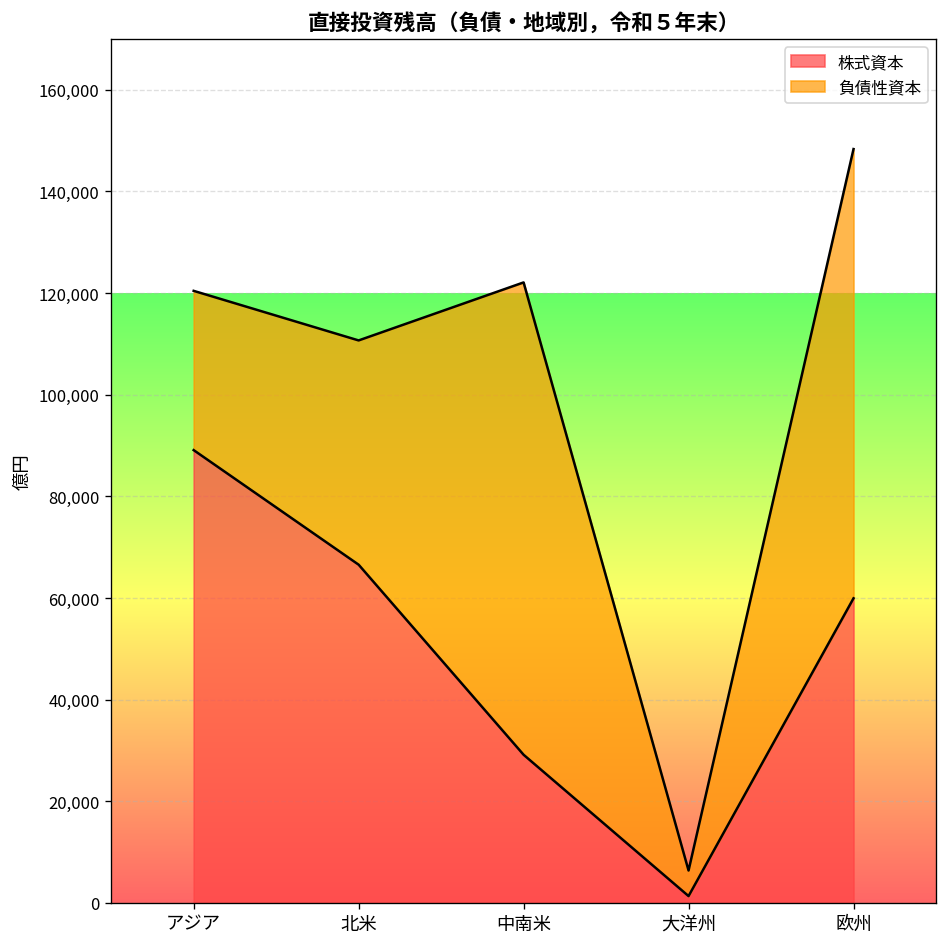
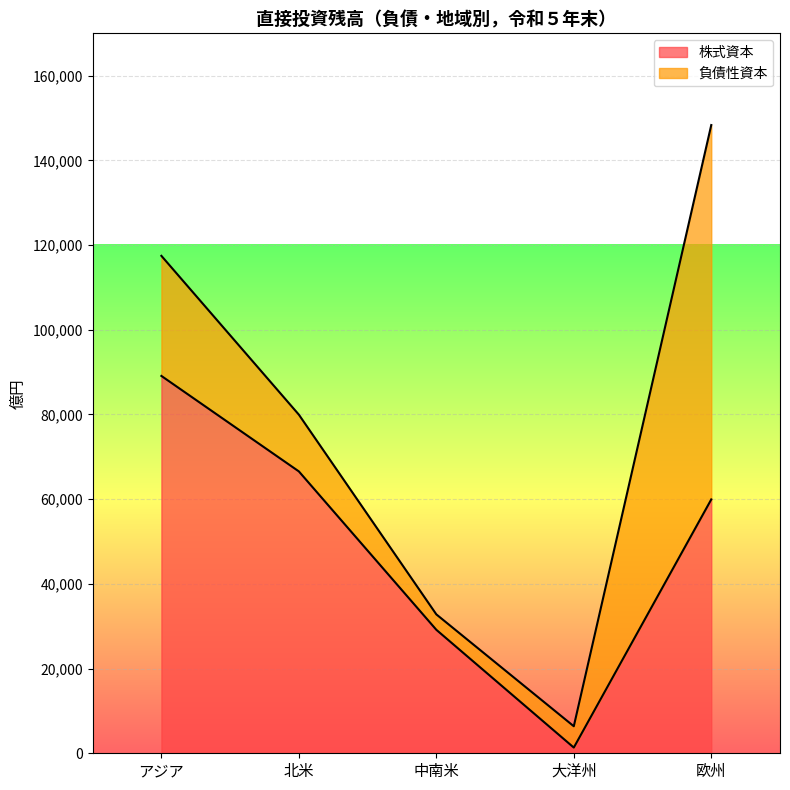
  {
    "株式資本": {
      "アジア": "89,000",
      "北米": "67,000",
      "中南米": "29,000",
      "大洋州": "1,000",
      "欧州": "60,000"
    },
    "負債性資本": {
-     "アジア": "31,000",
-     "北米": "44,000",
-     "中南米": "93,000",
+     "アジア": "28,000",
+     "北米": "13,000",
+     "中南米": "4,000",
      "大洋州": "5,000",
      "欧州": "88,000"
    }
  }
